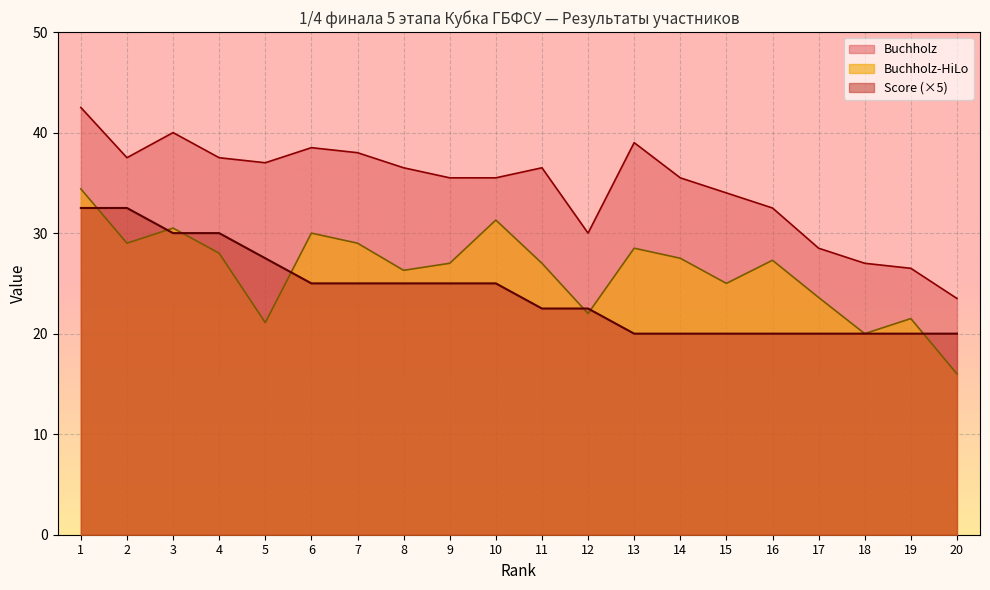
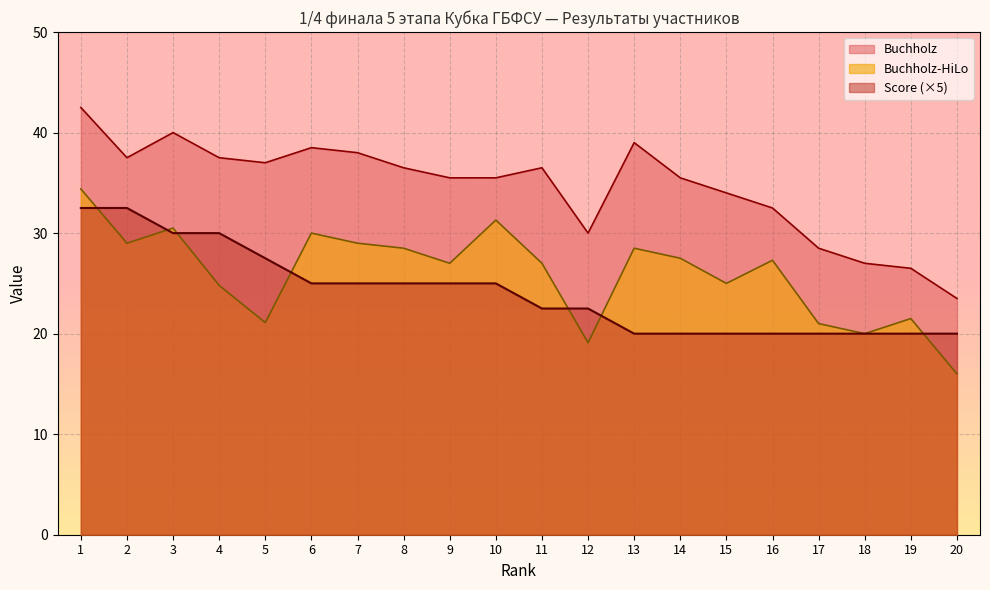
  {
    "Buchholz-HiLo": {
      "1": 34.4,
      "2": 29.0,
      "3": 30.5,
-     "4": 28.0,
+     "4": 24.8,
      "5": 21.1,
      "6": 30.0,
      "7": 29.0,
-     "8": 26.3,
+     "8": 28.5,
      "9": 27.0,
      "10": 31.3,
      "11": 27.0,
-     "12": 22.0,
+     "12": 19.1,
      "13": 28.5,
      "14": 27.5,
      "15": 25.0,
      "16": 27.3,
-     "17": 23.6,
+     "17": 21.0,
      "19": 21.5,
      "20": 16.0
    }
  }
